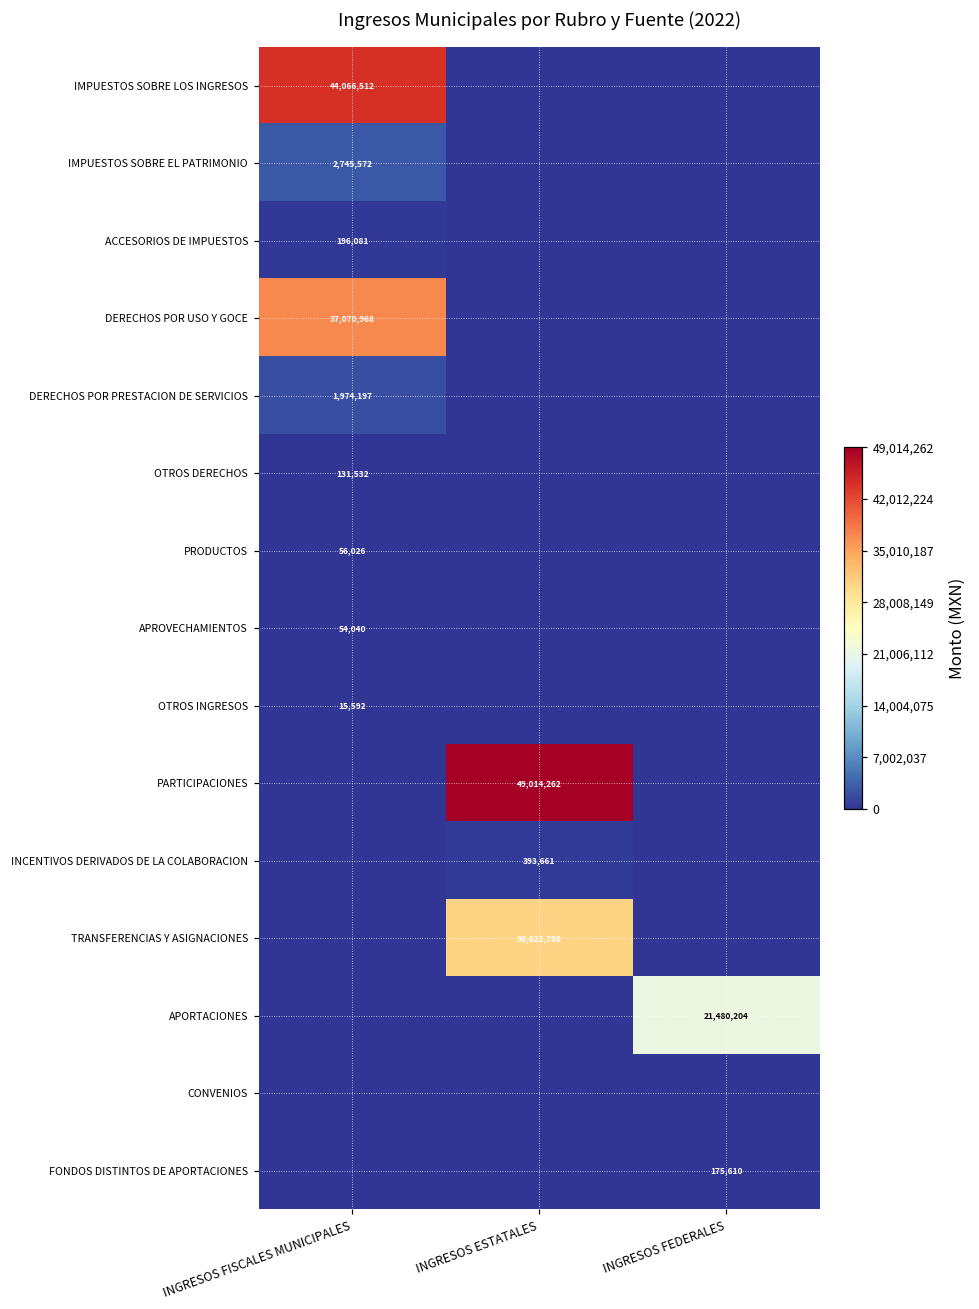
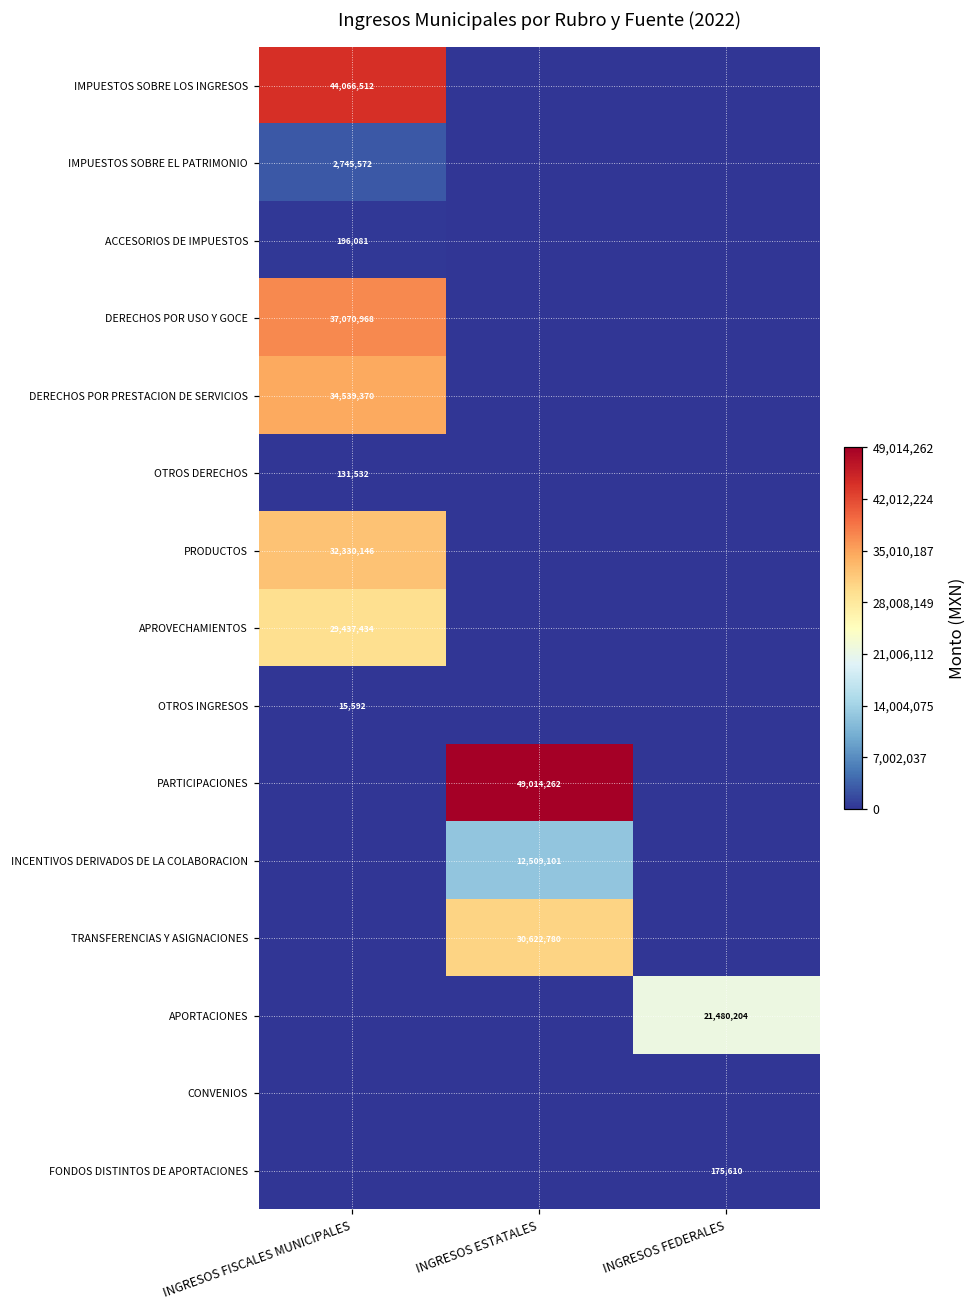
  {
    "IMPUESTOS SOBRE LOS INGRESOS": {
      "INGRESOS FISCALES MUNICIPALES": "44,066,512"
    },
    "IMPUESTOS SOBRE EL PATRIMONIO": {
      "INGRESOS FISCALES MUNICIPALES": "2,745,572"
    },
    "ACCESORIOS DE IMPUESTOS": {
      "INGRESOS FISCALES MUNICIPALES": "196,081"
    },
    "DERECHOS POR USO Y GOCE": {
      "INGRESOS FISCALES MUNICIPALES": "37,070,968"
    },
    "DERECHOS POR PRESTACION DE SERVICIOS": {
-     "INGRESOS FISCALES MUNICIPALES": "1,974,197"
+     "INGRESOS FISCALES MUNICIPALES": "34,539,370"
    },
    "OTROS DERECHOS": {
      "INGRESOS FISCALES MUNICIPALES": "131,532"
    },
    "PRODUCTOS": {
-     "INGRESOS FISCALES MUNICIPALES": "56,026"
+     "INGRESOS FISCALES MUNICIPALES": "32,330,146"
    },
    "APROVECHAMIENTOS": {
-     "INGRESOS FISCALES MUNICIPALES": "54,040"
+     "INGRESOS FISCALES MUNICIPALES": "29,437,434"
    },
    "OTROS INGRESOS": {
      "INGRESOS FISCALES MUNICIPALES": "15,592"
    },
    "PARTICIPACIONES": {
      "INGRESOS ESTATALES": "49,014,262"
    },
    "INCENTIVOS DERIVADOS DE LA COLABORACION": {
-     "INGRESOS ESTATALES": "393,661"
+     "INGRESOS ESTATALES": "12,509,101"
    },
    "TRANSFERENCIAS Y ASIGNACIONES": {
      "INGRESOS ESTATALES": "30,622,780"
    },
    "APORTACIONES": {
      "INGRESOS FEDERALES": "21,480,204"
    },
    "FONDOS DISTINTOS DE APORTACIONES": {
      "INGRESOS FEDERALES": "175,610"
    }
  }
